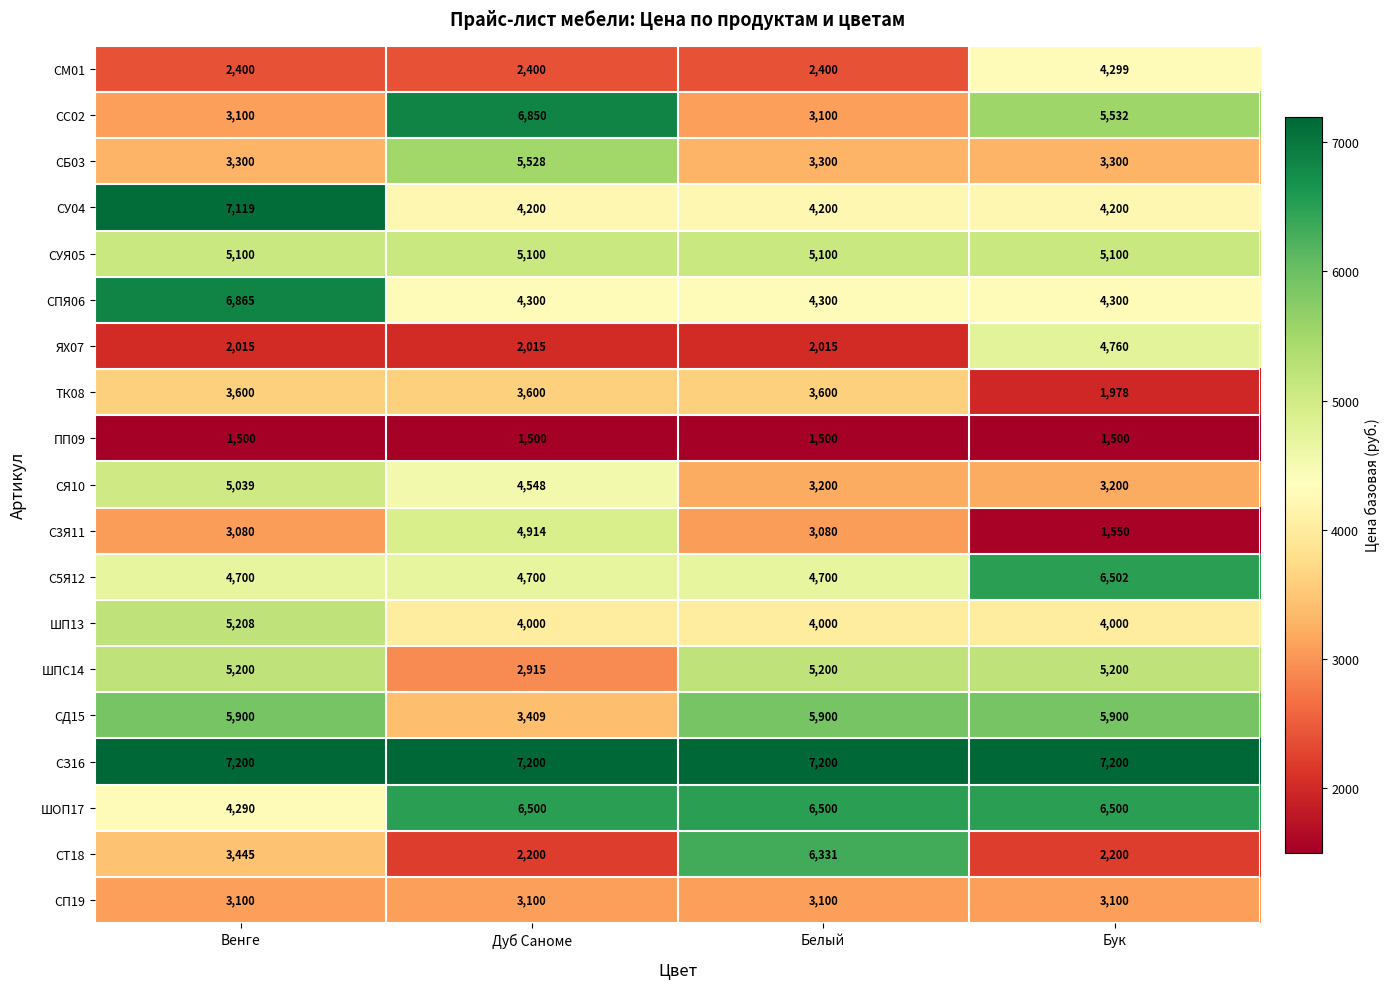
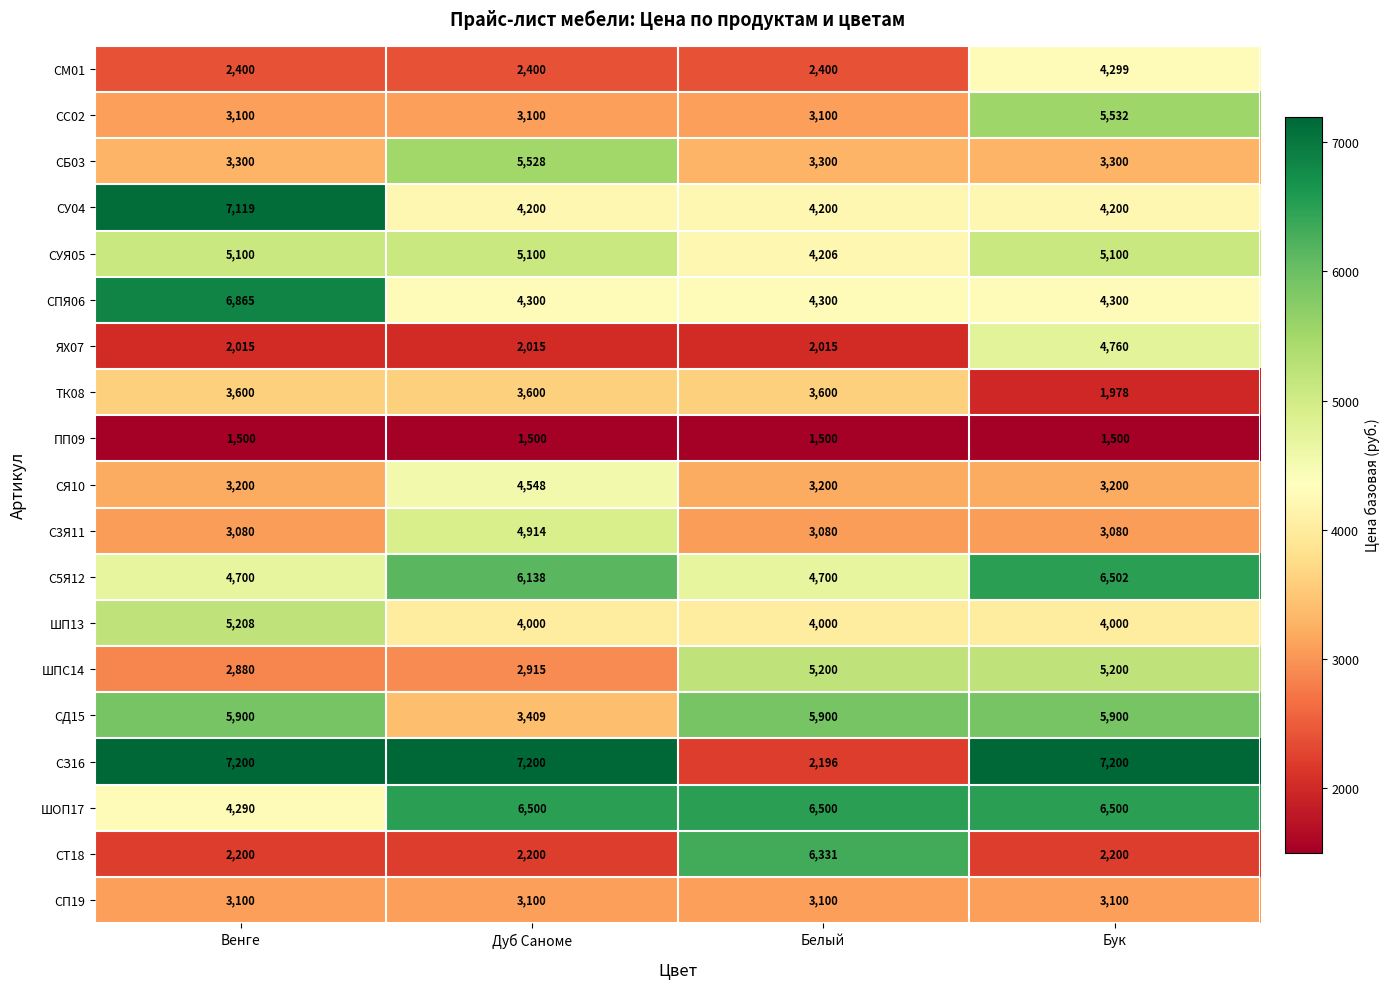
  {
    "СМ01": {
      "Венге": "2,400",
      "Дуб Саноме": "2,400",
      "Белый": "2,400",
      "Бук": "4,299"
    },
    "СС02": {
      "Венге": "3,100",
-     "Дуб Саноме": "6,850",
+     "Дуб Саноме": "3,100",
      "Белый": "3,100",
      "Бук": "5,532"
    },
    "СБ03": {
      "Венге": "3,300",
      "Дуб Саноме": "5,528",
      "Белый": "3,300",
      "Бук": "3,300"
    },
    "СУ04": {
      "Венге": "7,119",
      "Дуб Саноме": "4,200",
      "Белый": "4,200",
      "Бук": "4,200"
    },
    "СУЯ05": {
      "Венге": "5,100",
      "Дуб Саноме": "5,100",
-     "Белый": "5,100",
+     "Белый": "4,206",
      "Бук": "5,100"
    },
    "СПЯ06": {
      "Венге": "6,865",
      "Дуб Саноме": "4,300",
      "Белый": "4,300",
      "Бук": "4,300"
    },
    "ЯХ07": {
      "Венге": "2,015",
      "Дуб Саноме": "2,015",
      "Белый": "2,015",
      "Бук": "4,760"
    },
    "ТК08": {
      "Венге": "3,600",
      "Дуб Саноме": "3,600",
      "Белый": "3,600",
      "Бук": "1,978"
    },
    "ПП09": {
      "Венге": "1,500",
      "Дуб Саноме": "1,500",
      "Белый": "1,500",
      "Бук": "1,500"
    },
    "СЯ10": {
-     "Венге": "5,039",
+     "Венге": "3,200",
      "Дуб Саноме": "4,548",
      "Белый": "3,200",
      "Бук": "3,200"
    },
    "С3Я11": {
      "Венге": "3,080",
      "Дуб Саноме": "4,914",
      "Белый": "3,080",
-     "Бук": "1,550"
+     "Бук": "3,080"
    },
    "С5Я12": {
      "Венге": "4,700",
-     "Дуб Саноме": "4,700",
+     "Дуб Саноме": "6,138",
      "Белый": "4,700",
      "Бук": "6,502"
    },
    "ШП13": {
      "Венге": "5,208",
      "Дуб Саноме": "4,000",
      "Белый": "4,000",
      "Бук": "4,000"
    },
    "ШПС14": {
-     "Венге": "5,200",
+     "Венге": "2,880",
      "Дуб Саноме": "2,915",
      "Белый": "5,200",
      "Бук": "5,200"
    },
    "СД15": {
      "Венге": "5,900",
      "Дуб Саноме": "3,409",
      "Белый": "5,900",
      "Бук": "5,900"
    },
    "СЗ16": {
      "Венге": "7,200",
      "Дуб Саноме": "7,200",
-     "Белый": "7,200",
+     "Белый": "2,196",
      "Бук": "7,200"
    },
    "ШОП17": {
      "Венге": "4,290",
      "Дуб Саноме": "6,500",
      "Белый": "6,500",
      "Бук": "6,500"
    },
    "СТ18": {
-     "Венге": "3,445",
+     "Венге": "2,200",
      "Дуб Саноме": "2,200",
      "Белый": "6,331",
      "Бук": "2,200"
    },
    "СП19": {
      "Венге": "3,100",
      "Дуб Саноме": "3,100",
      "Белый": "3,100",
      "Бук": "3,100"
    }
  }
